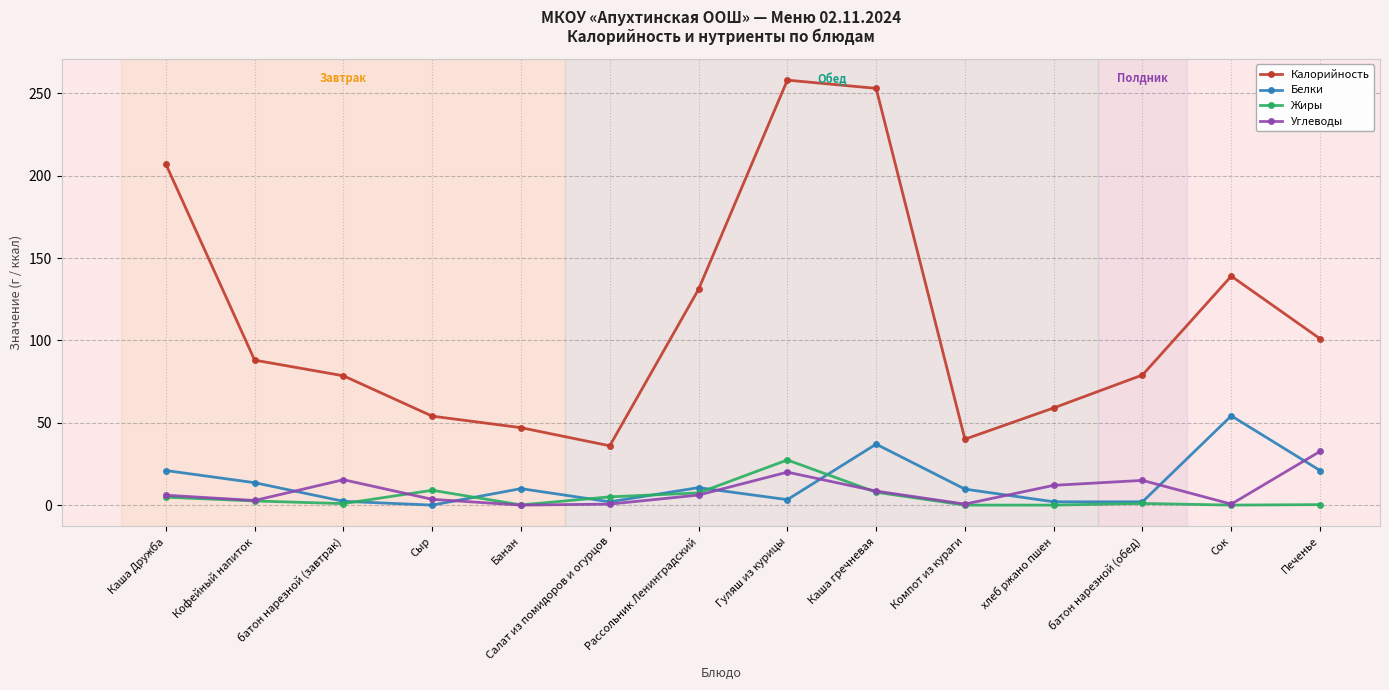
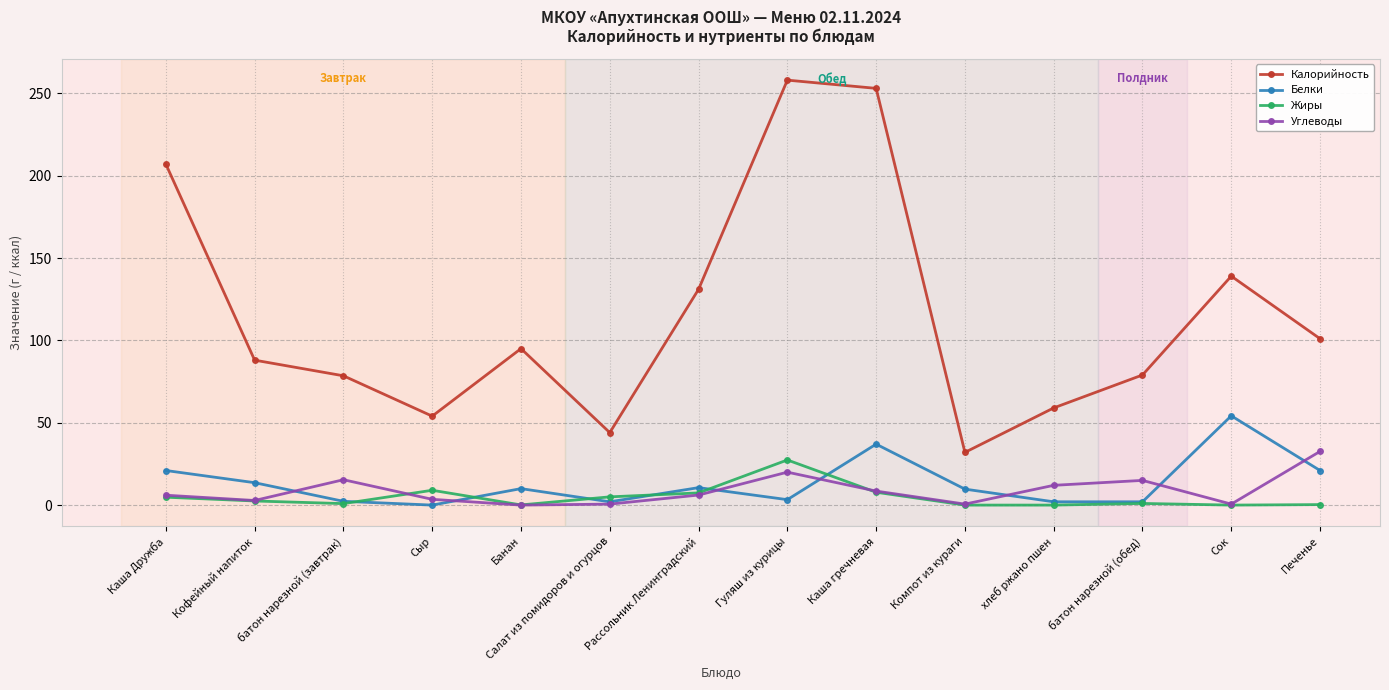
  {
    "Калорийность": {
      "Каша Дружба": 207,
      "Кофейный напиток": 88,
      "батон нарезной (завтрак)": 79,
      "Сыр": 54,
-     "Банан": 47,
-     "Салат из помидоров и огурцов": 36,
+     "Банан": 95,
+     "Салат из помидоров и огурцов": 44,
      "Рассольник Ленинградский": 131,
      "Гуляш из курицы": 258,
      "Каша гречневая": 253,
-     "Компот из кураги": 40,
+     "Компот из кураги": 32,
      "хлеб ржано пшен": 59,
      "батон нарезной (обед)": 79,
      "Сок": 139,
      "Печенье": 101
    },
    "Белки": {
      "Каша Дружба": 21,
      "Кофейный напиток": 14,
      "Сыр": 0,
      "Банан": 10,
      "Рассольник Ленинградский": 11,
      "Гуляш из курицы": 3,
      "Каша гречневая": 37,
      "Компот из кураги": 10,
      "хлеб ржано пшен": 2,
      "Сок": 54,
      "Печенье": 21
    },
    "Жиры": {
      "Сыр": 9,
      "Салат из помидоров и огурцов": 5,
      "Гуляш из курицы": 27,
      "хлеб ржано пшен": 0,
      "Печенье": 0
    },
    "Углеводы": {
      "батон нарезной (завтрак)": 15,
      "Сыр": 4,
      "Гуляш из курицы": 20,
      "хлеб ржано пшен": 12,
      "батон нарезной (обед)": 15,
      "Печенье": 33
    }
  }
